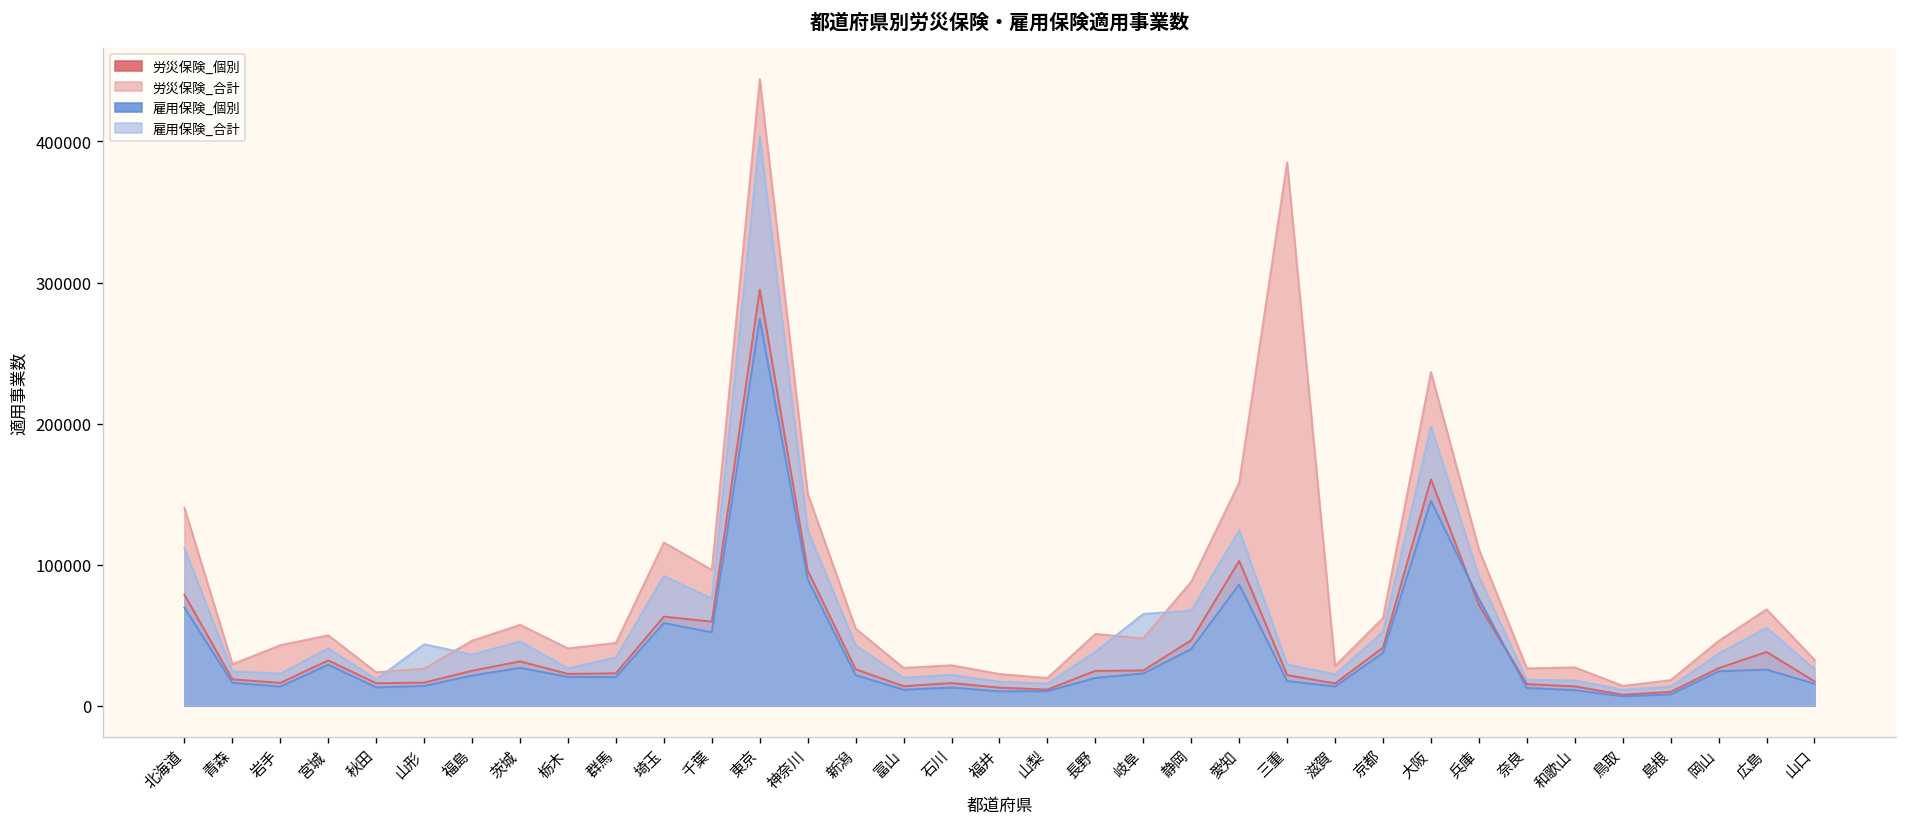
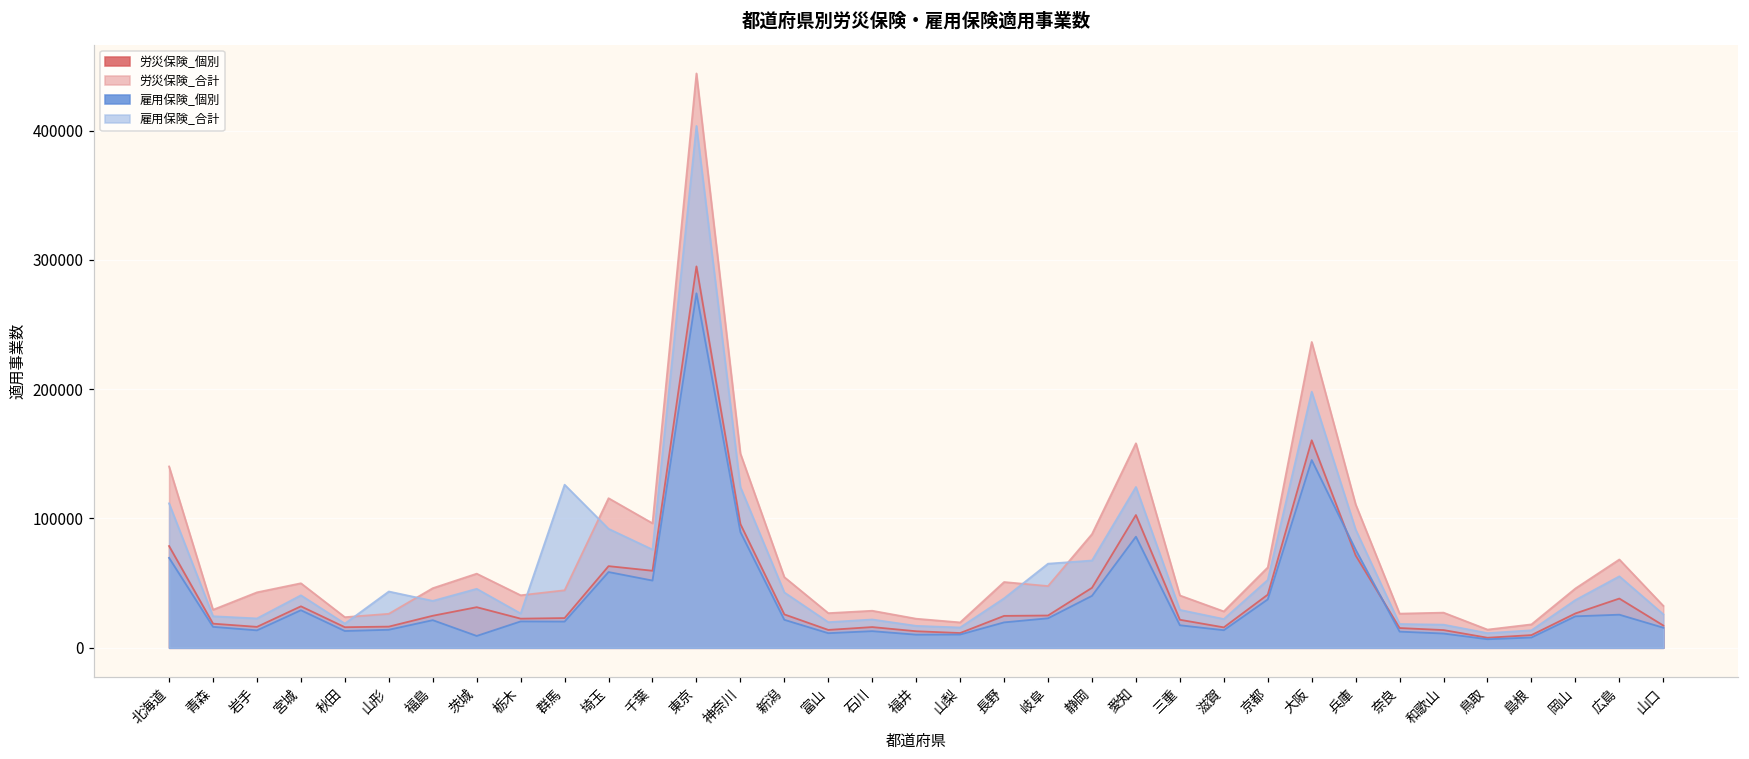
  {
    "労災保険_個別": {
      "北海道": 79000,
      "青森": 19000,
      "岩手": 16000,
      "宮城": 32000,
      "秋田": 16000,
      "山形": 16000,
      "福島": 25000,
      "茨城": 31000,
      "群馬": 23000,
      "埼玉": 63000,
      "千葉": 60000,
      "東京": 295000,
      "神奈川": 96000,
      "新潟": 26000,
      "富山": 14000,
      "石川": 16000,
      "福井": 13000,
      "長野": 25000,
      "静岡": 46000,
      "愛知": 103000,
      "三重": 22000,
      "滋賀": 16000,
      "京都": 41000,
      "大阪": 160000,
      "兵庫": 71000,
      "奈良": 15000,
      "和歌山": 14000,
      "岡山": 27000,
      "広島": 38000
    },
    "労災保険_合計": {
      "北海道": 140000,
      "青森": 29000,
      "岩手": 43000,
      "宮城": 50000,
      "秋田": 24000,
      "山形": 26000,
      "福島": 46000,
      "茨城": 57000,
      "栃木": 41000,
      "群馬": 44000,
      "埼玉": 116000,
      "千葉": 96000,
      "東京": 444000,
      "神奈川": 150000,
      "新潟": 55000,
      "富山": 27000,
      "石川": 29000,
      "福井": 22000,
      "山梨": 20000,
      "長野": 51000,
      "岐阜": 48000,
      "静岡": 88000,
      "愛知": 158000,
-     "三重": 385000,
+     "三重": 40000,
      "滋賀": 28000,
      "京都": 62000,
      "大阪": 237000,
      "兵庫": 111000,
      "奈良": 26000,
      "和歌山": 27000,
      "鳥取": 14000,
      "島根": 18000,
      "岡山": 46000,
      "広島": 68000,
      "山口": 32000
    },
    "雇用保険_個別": {
      "北海道": 70000,
      "青森": 16000,
      "岩手": 13000,
      "宮城": 29000,
      "秋田": 13000,
      "山形": 14000,
      "福島": 21000,
-     "茨城": 27000,
+     "茨城": 9000,
      "群馬": 20000,
      "埼玉": 59000,
      "千葉": 52000,
      "東京": 274000,
      "神奈川": 90000,
      "新潟": 22000,
      "富山": 11000,
      "石川": 13000,
      "福井": 10000,
      "長野": 20000,
      "静岡": 40000,
      "愛知": 86000,
      "三重": 17000,
      "滋賀": 14000,
      "京都": 37000,
      "大阪": 145000,
      "兵庫": 76000,
      "奈良": 13000,
      "和歌山": 11000,
      "岡山": 24000,
      "広島": 26000
    },
    "雇用保険_合計": {
      "北海道": 112000,
      "青森": 24000,
      "岩手": 23000,
      "宮城": 41000,
      "秋田": 19000,
      "山形": 44000,
      "福島": 36000,
      "茨城": 46000,
      "栃木": 27000,
-     "群馬": 34000,
+     "群馬": 126000,
      "埼玉": 92000,
      "千葉": 76000,
      "東京": 404000,
      "神奈川": 124000,
      "新潟": 43000,
      "富山": 20000,
      "石川": 22000,
      "福井": 17000,
      "山梨": 16000,
      "長野": 38000,
      "岐阜": 65000,
      "静岡": 67000,
      "愛知": 124000,
      "三重": 29000,
      "滋賀": 22000,
      "京都": 52000,
      "大阪": 198000,
      "兵庫": 91000,
      "奈良": 18000,
      "和歌山": 18000,
      "鳥取": 11000,
      "島根": 14000,
      "岡山": 37000,
      "広島": 55000,
      "山口": 26000
    }
  }
